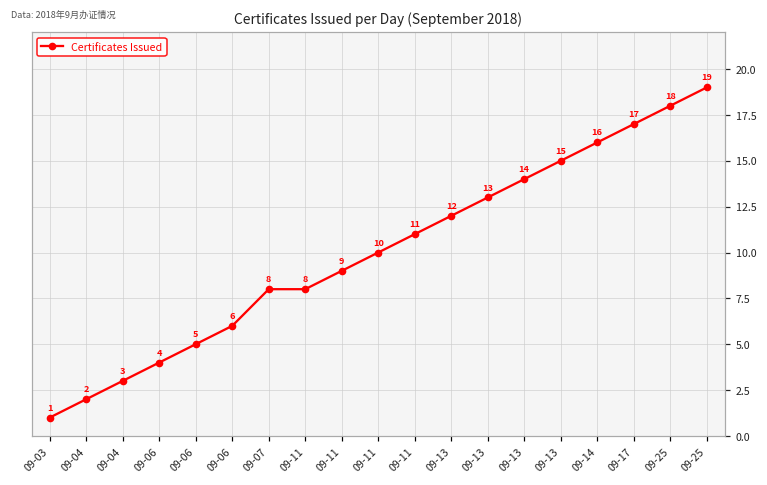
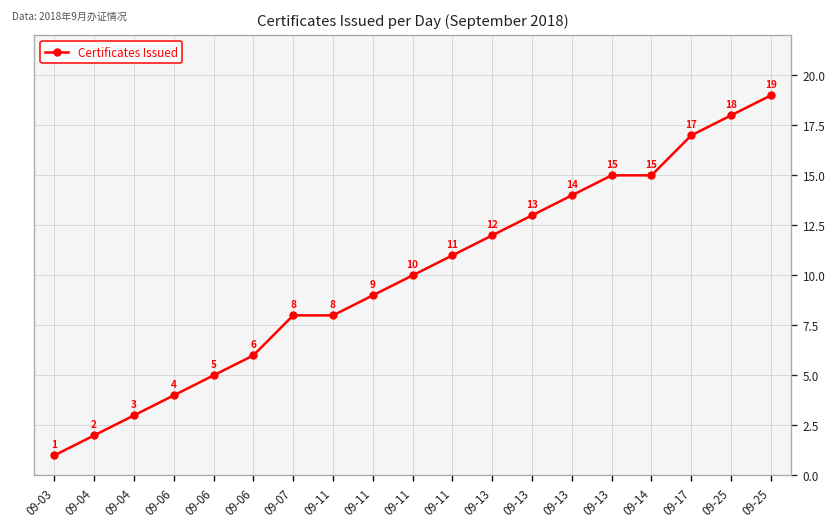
  {
    "09-03": 1,
    "09-07": 8,
-   "09-14": 16,
+   "09-14": 15,
    "09-17": 17
  }
